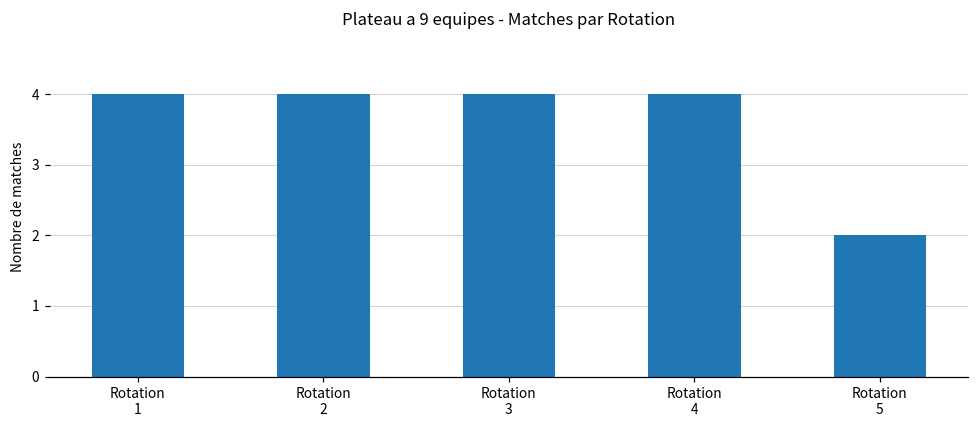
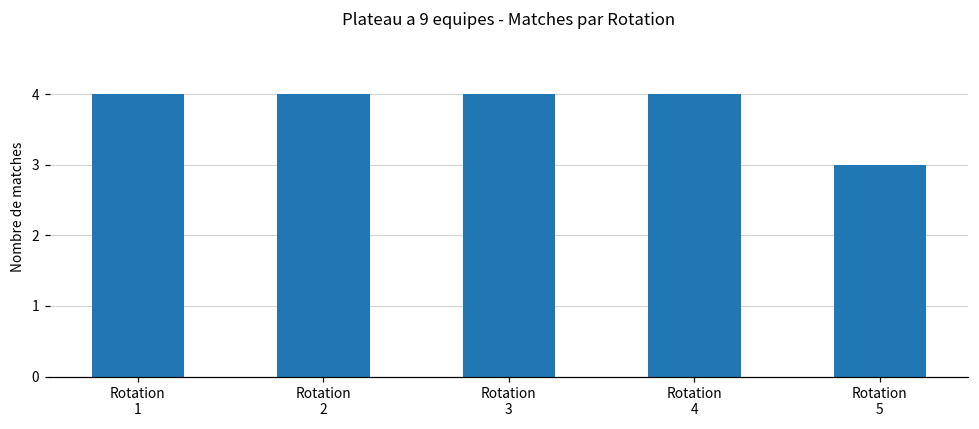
  {
    "Rotation 1": 4,
    "Rotation 2": 4,
    "Rotation 3": 4,
    "Rotation 4": 4,
-   "Rotation 5": 2
+   "Rotation 5": 3
  }
